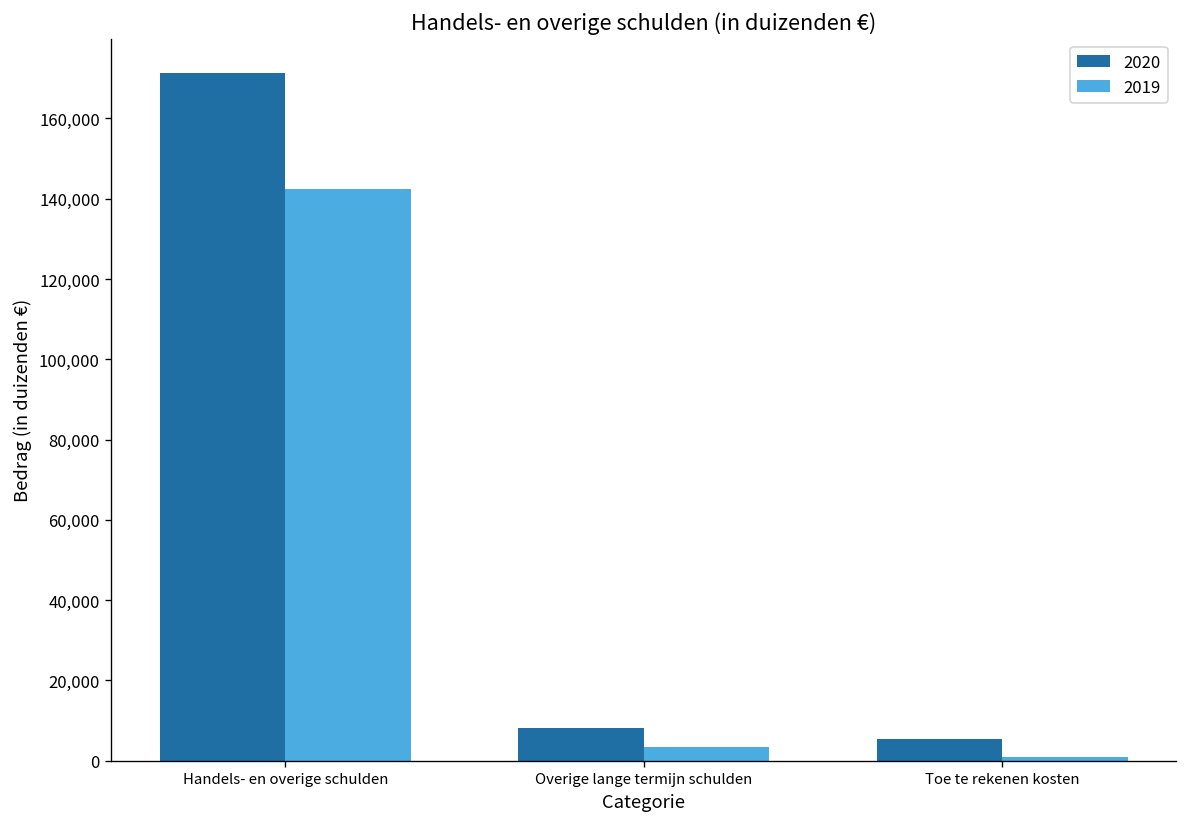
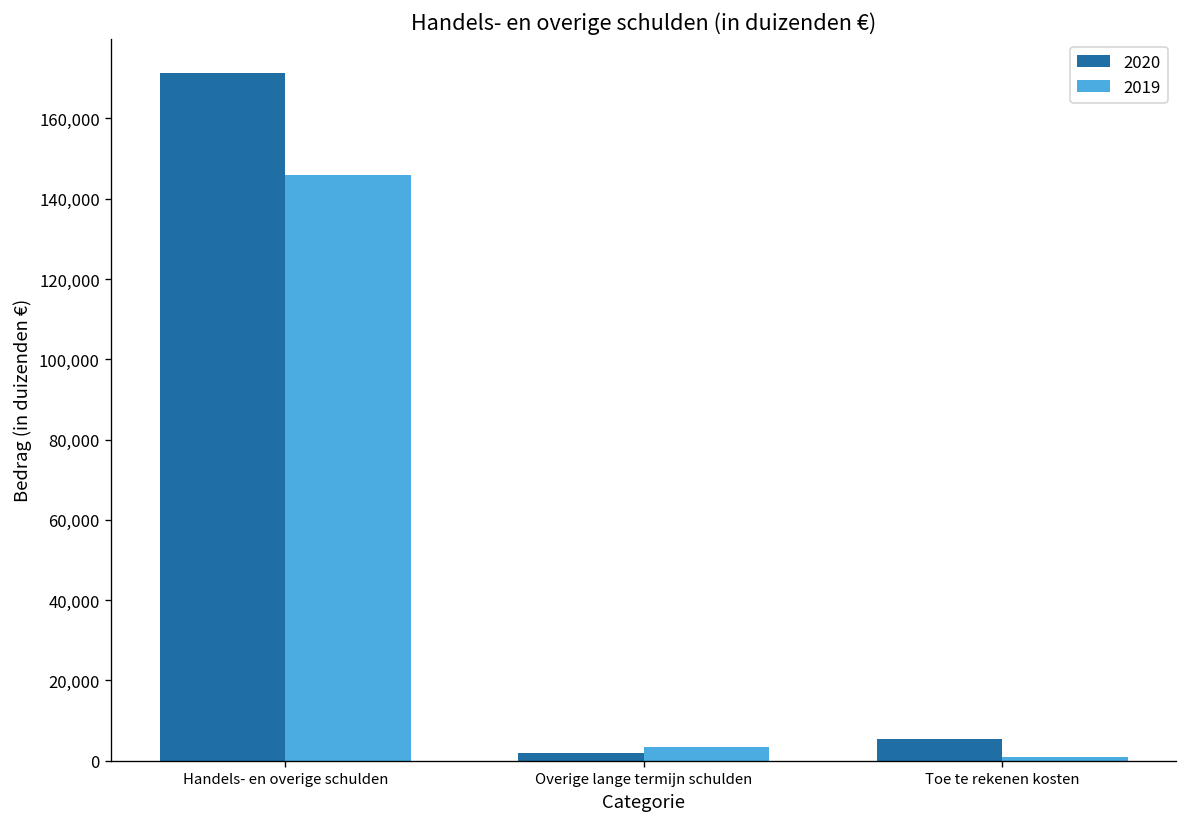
  {
    "2020": {
      "Handels- en overige schulden": "171,000",
-     "Overige lange termijn schulden": "8,000",
+     "Overige lange termijn schulden": "2,000",
      "Toe te rekenen kosten": "5,000"
    },
    "2019": {
-     "Handels- en overige schulden": "143,000",
+     "Handels- en overige schulden": "146,000",
      "Overige lange termijn schulden": "3,000",
      "Toe te rekenen kosten": "1,000"
    }
  }
